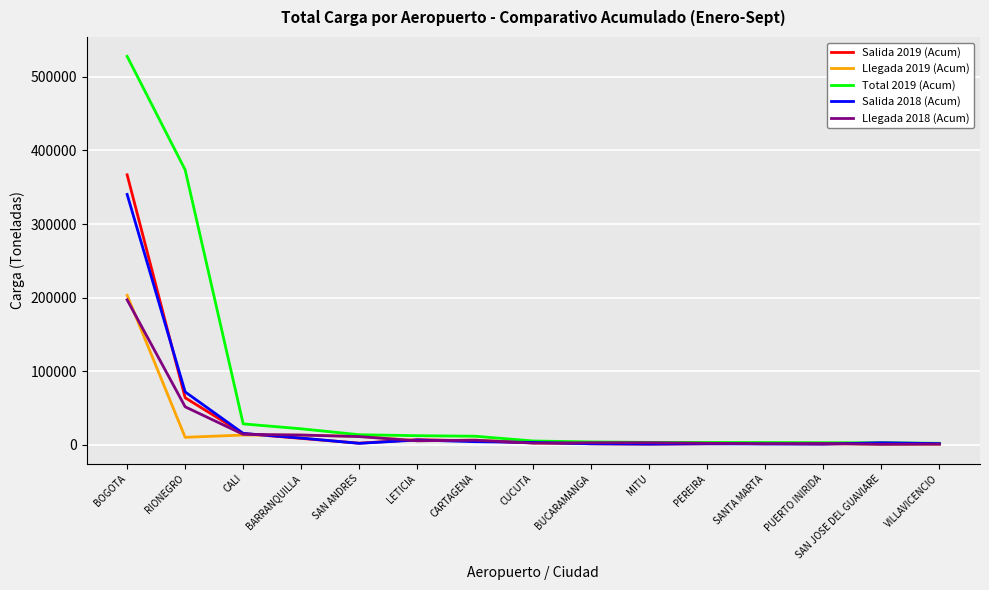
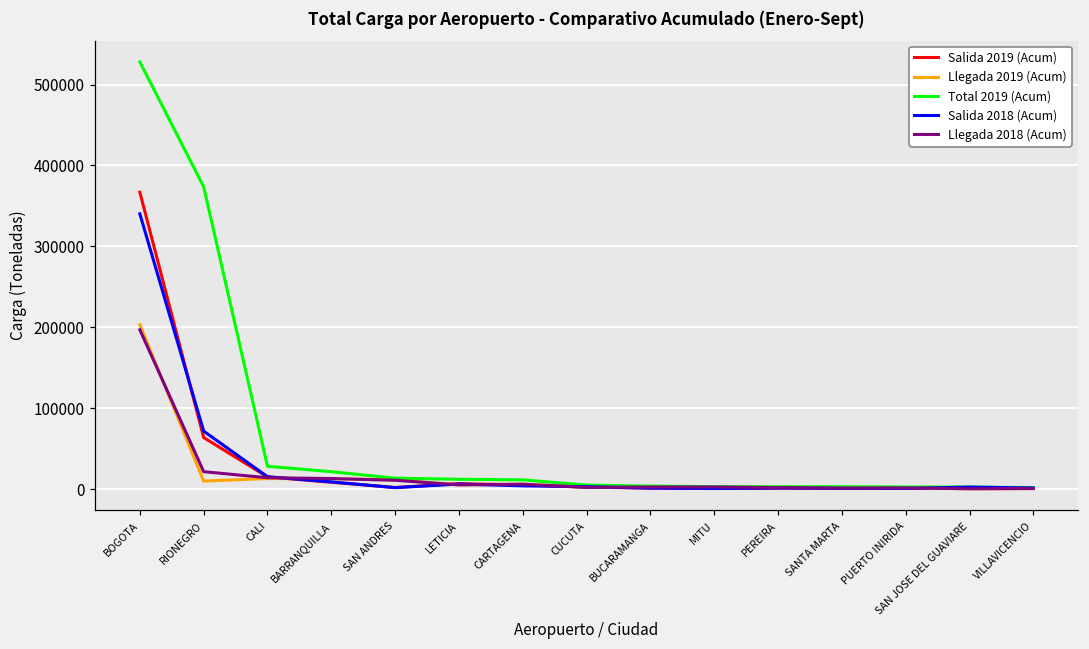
  {
    "Salida 2019 (Acum)": {
      "BOGOTA": 370000,
      "RIONEGRO": 60000
    },
    "Llegada 2019 (Acum)": {
      "BOGOTA": 200000,
      "RIONEGRO": 10000
    },
    "Total 2019 (Acum)": {
      "BOGOTA": 530000,
      "RIONEGRO": 370000,
      "CALI": 30000,
      "BARRANQUILLA": 20000,
      "LETICIA": 10000,
      "CARTAGENA": 10000
    },
    "Salida 2018 (Acum)": {
      "BOGOTA": 340000,
      "RIONEGRO": 70000
    },
    "Llegada 2018 (Acum)": {
      "BOGOTA": 200000,
-     "RIONEGRO": 50000
+     "RIONEGRO": 20000
    }
  }
